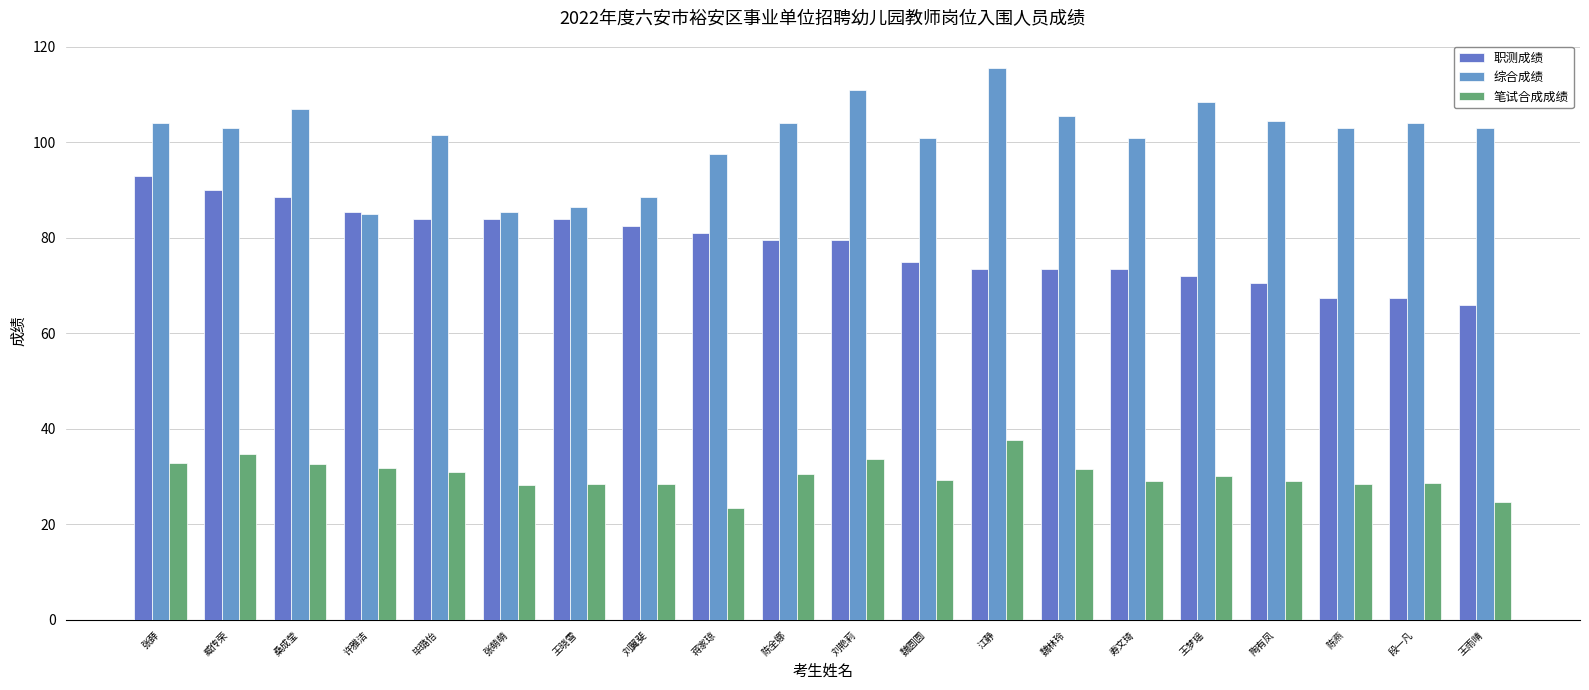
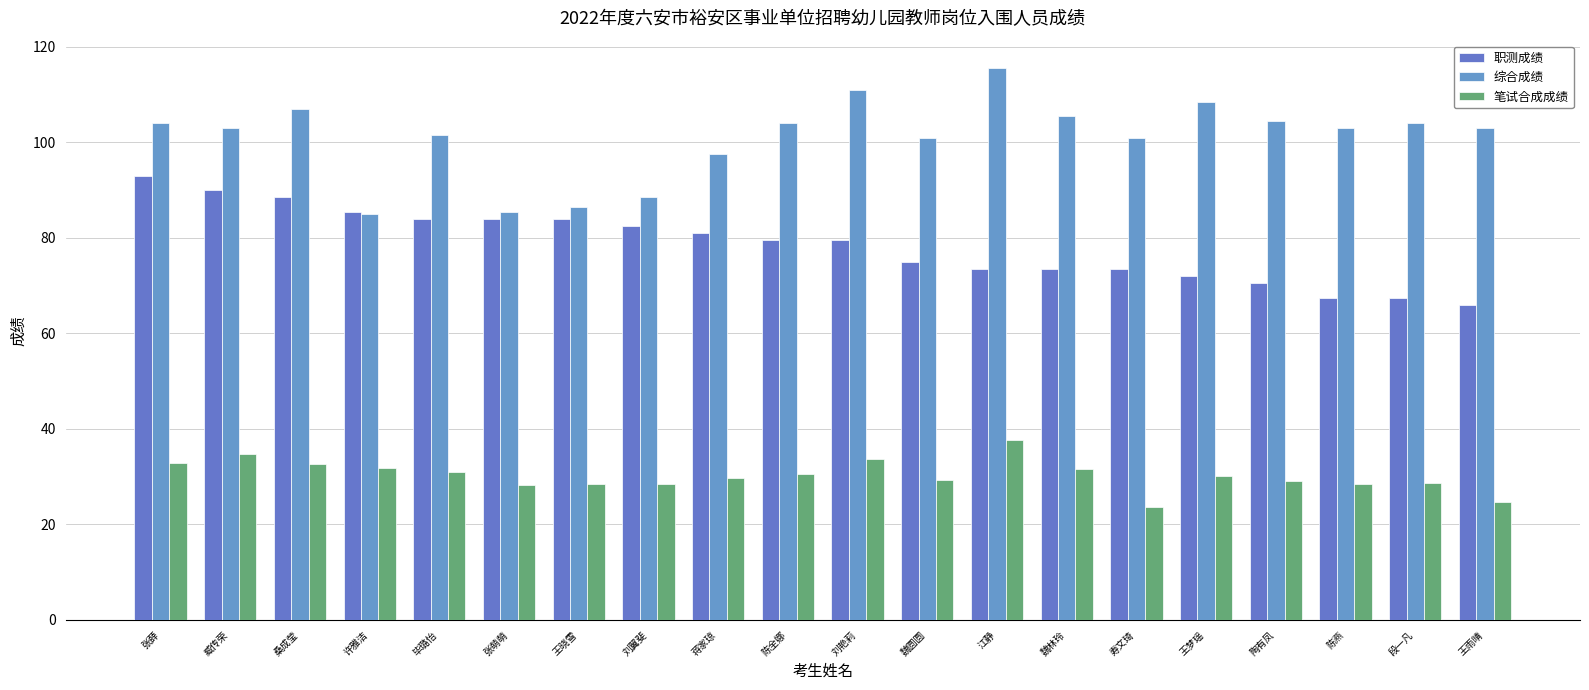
  {
    "笔试合成成绩": {
      "张薛": 33,
      "臧传荣": 35,
      "桑成莹": 33,
      "许雅洁": 32,
      "毕璐怡": 31,
      "张萌萌": 28,
      "王晓雪": 28,
      "刘翼斐": 29,
-     "蒋家琼": 23,
+     "蒋家琼": 30,
      "陈全娜": 31,
      "刘艳莉": 34,
      "魏圆圆": 29,
      "江静": 38,
      "魏林玲": 32,
-     "寿文琦": 29,
+     "寿文琦": 24,
      "王梦瑶": 30,
      "陶有凤": 29,
      "陈燕": 28,
      "段一凡": 29,
      "王雨晴": 25
    }
  }
